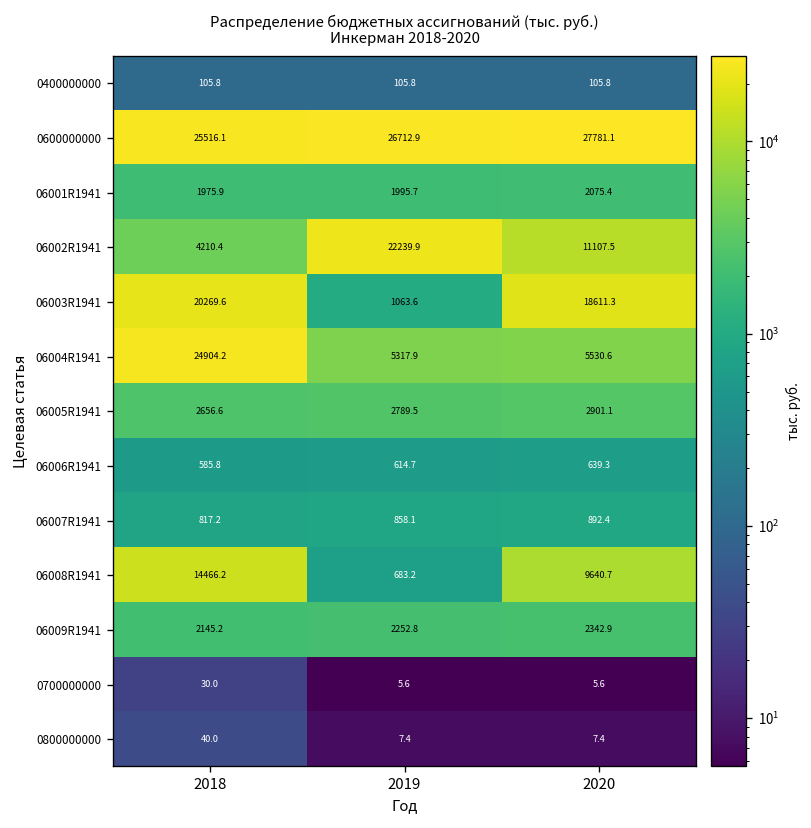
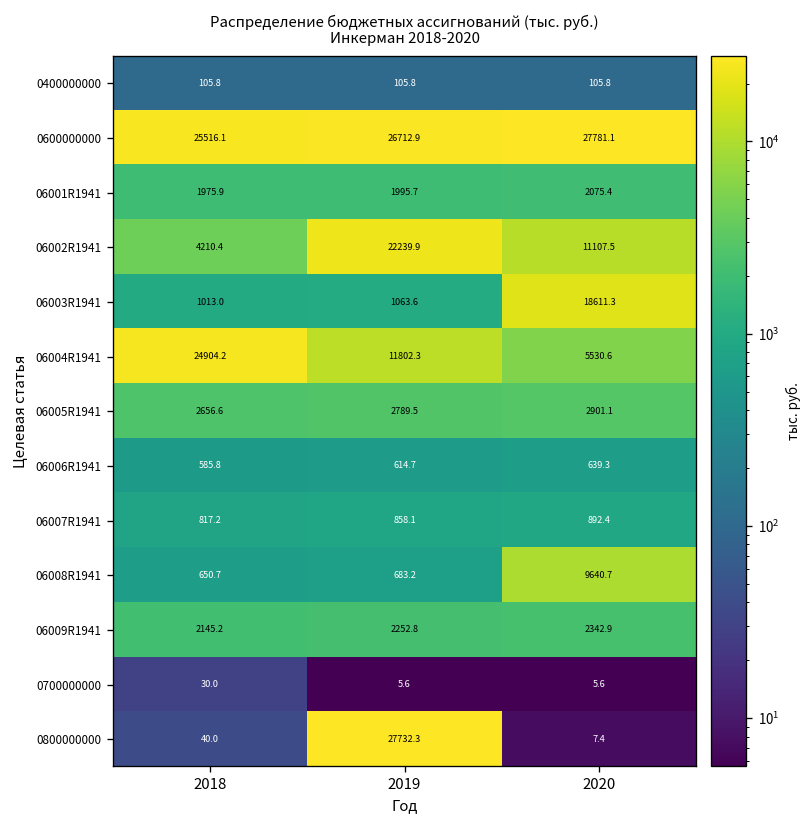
  {
    "0400000000": {
      "2018": 105.8,
      "2019": 105.8,
      "2020": 105.8
    },
    "0600000000": {
      "2018": 25516.1,
      "2019": 26712.9,
      "2020": 27781.1
    },
    "06001R1941": {
      "2018": 1975.9,
      "2019": 1995.7,
      "2020": 2075.4
    },
    "06002R1941": {
      "2018": 4210.4,
      "2019": 22239.9,
      "2020": 11107.5
    },
    "06003R1941": {
-     "2018": 20269.6,
+     "2018": 1013.0,
      "2019": 1063.6,
      "2020": 18611.3
    },
    "06004R1941": {
      "2018": 24904.2,
-     "2019": 5317.9,
+     "2019": 11802.3,
      "2020": 5530.6
    },
    "06005R1941": {
      "2018": 2656.6,
      "2019": 2789.5,
      "2020": 2901.1
    },
    "06006R1941": {
      "2018": 585.8,
      "2019": 614.7,
      "2020": 639.3
    },
    "06007R1941": {
      "2018": 817.2,
      "2019": 858.1,
      "2020": 892.4
    },
    "06008R1941": {
-     "2018": 14466.2,
+     "2018": 650.7,
      "2019": 683.2,
      "2020": 9640.7
    },
    "06009R1941": {
      "2018": 2145.2,
      "2019": 2252.8,
      "2020": 2342.9
    },
    "0700000000": {
      "2018": 30.0,
      "2019": 5.6,
      "2020": 5.6
    },
    "0800000000": {
      "2018": 40.0,
-     "2019": 7.4,
+     "2019": 27732.3,
      "2020": 7.4
    }
  }
